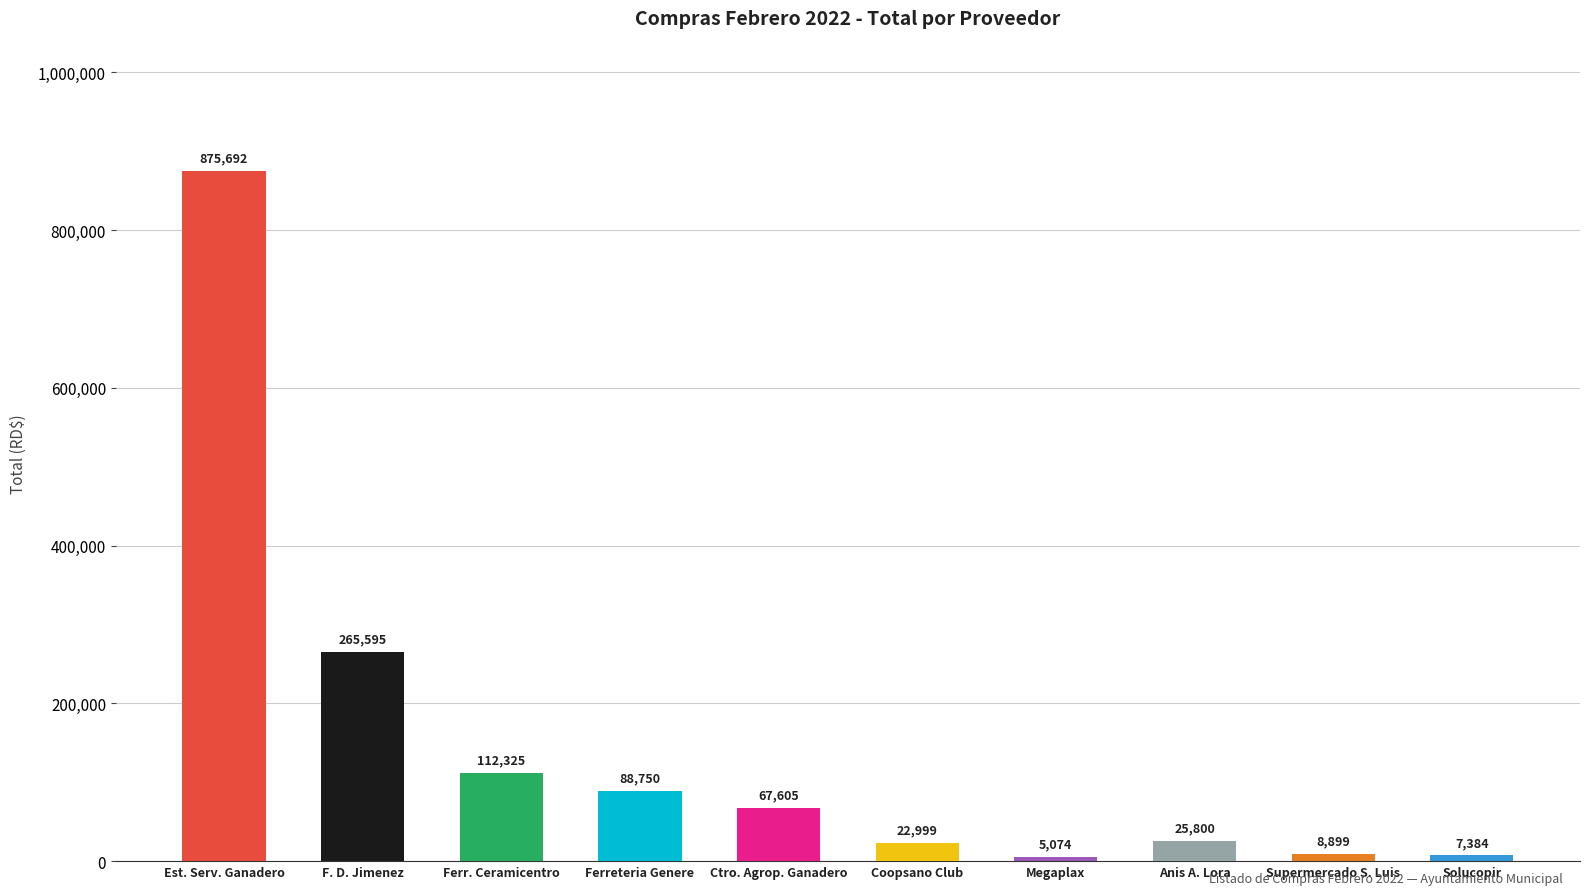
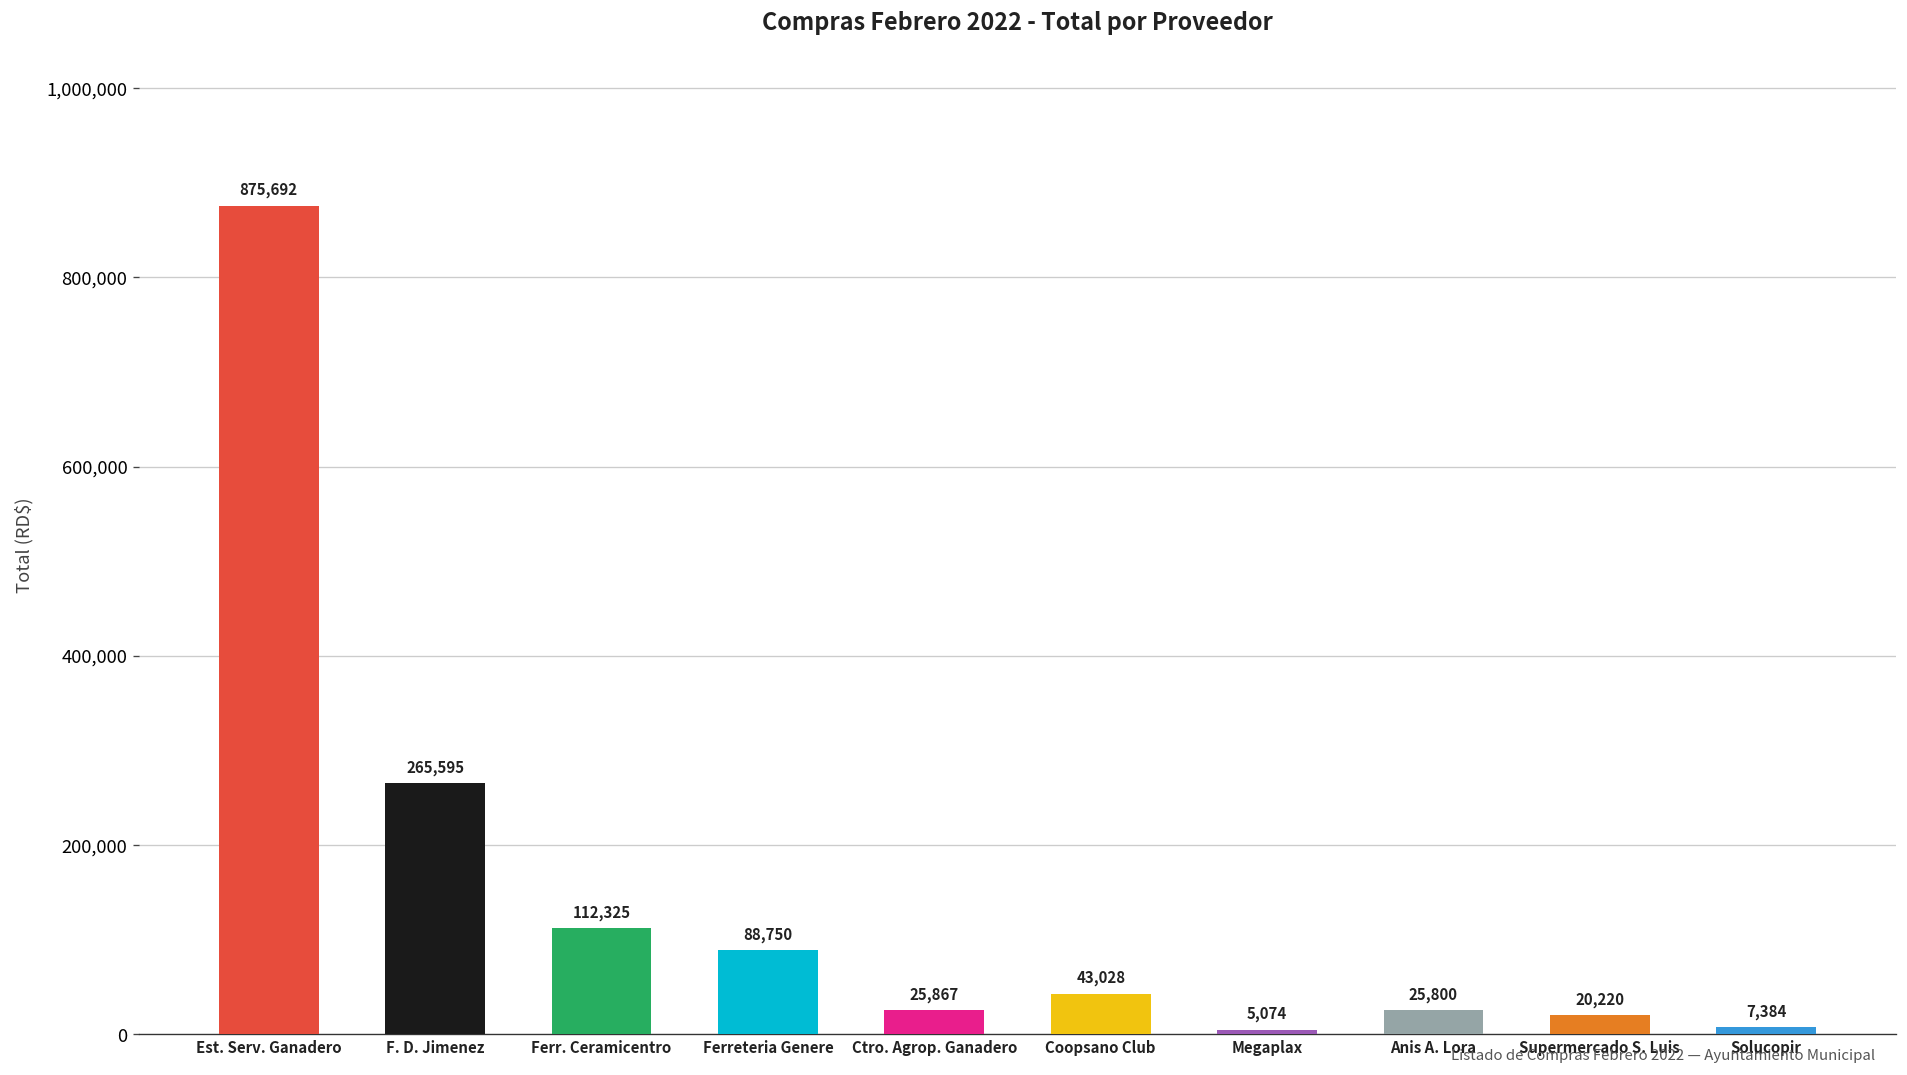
  {
    "Est. Serv. Ganadero": "875,692",
    "F. D. Jimenez": "265,595",
    "Ferr. Ceramicentro": "112,325",
    "Ferreteria Genere": "88,750",
-   "Ctro. Agrop. Ganadero": "67,605",
-   "Coopsano Club": "22,999",
+   "Ctro. Agrop. Ganadero": "25,867",
+   "Coopsano Club": "43,028",
    "Megaplax": "5,074",
    "Anis A. Lora": "25,800",
-   "Supermercado S. Luis": "8,899",
+   "Supermercado S. Luis": "20,220",
    "Solucopir": "7,384"
  }
